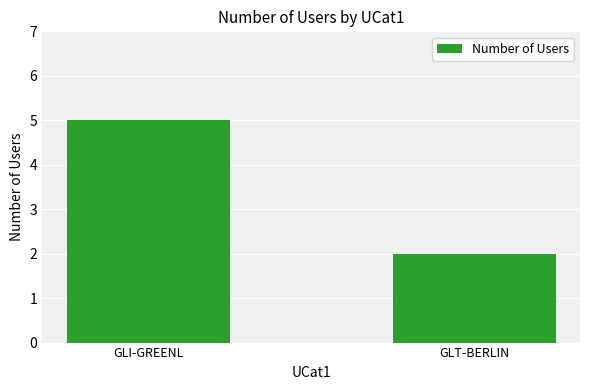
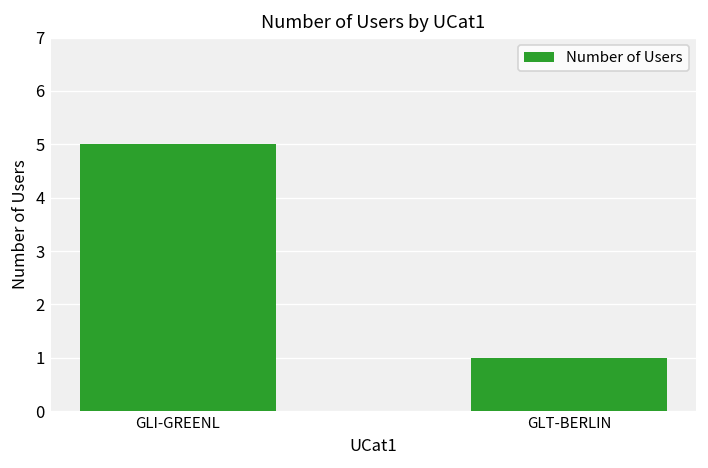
  {
    "GLI-GREENL": 5,
-   "GLT-BERLIN": 2
+   "GLT-BERLIN": 1
  }
